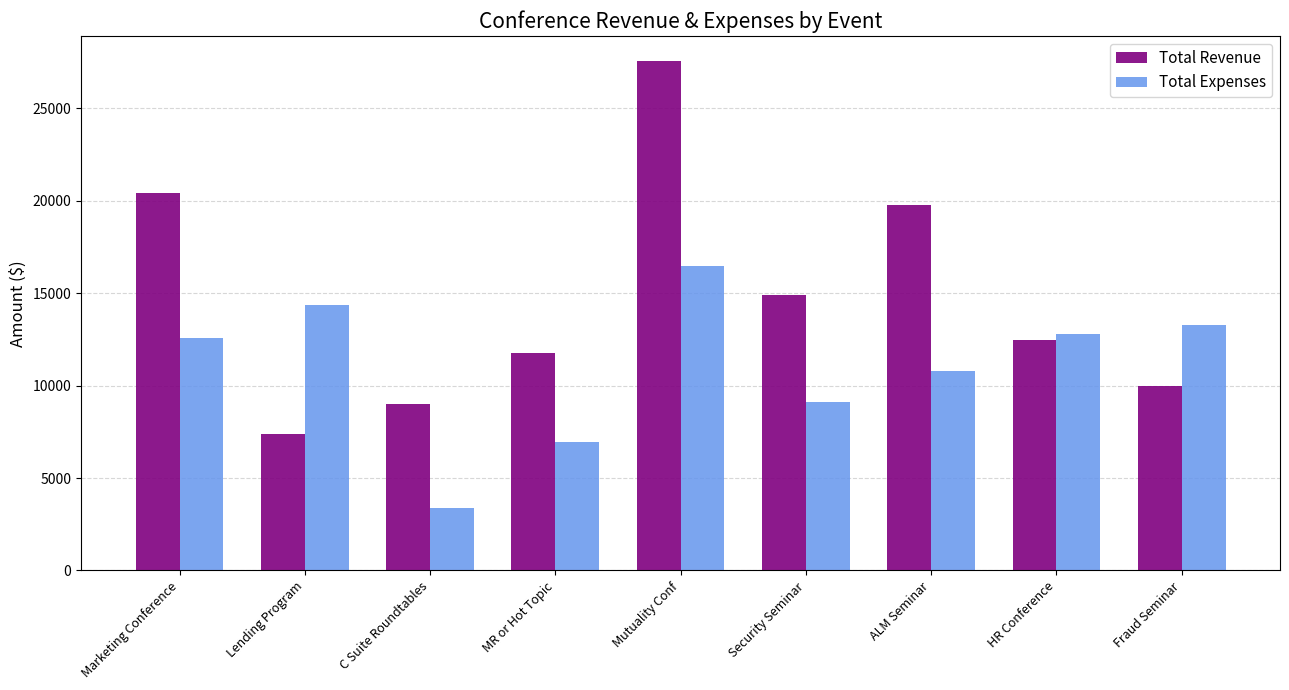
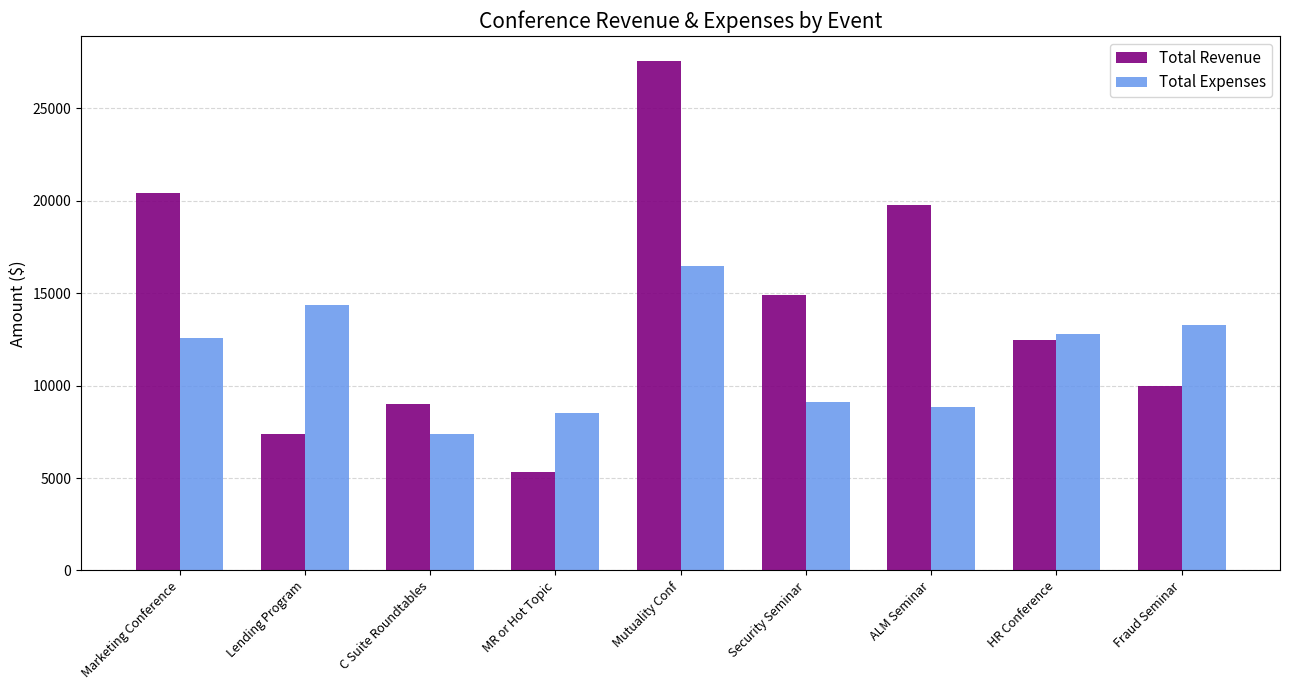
  {
    "Total Revenue": {
      "Marketing Conference": 20400,
      "Lending Program": 7400,
      "C Suite Roundtables": 9000,
-     "MR or Hot Topic": 11800,
+     "MR or Hot Topic": 5300,
      "Mutuality Conf": 27500,
      "Security Seminar": 14900,
      "ALM Seminar": 19800,
      "HR Conference": 12400,
      "Fraud Seminar": 10000
    },
    "Total Expenses": {
      "Marketing Conference": 12600,
      "Lending Program": 14400,
-     "C Suite Roundtables": 3400,
-     "MR or Hot Topic": 6900,
+     "C Suite Roundtables": 7400,
+     "MR or Hot Topic": 8500,
      "Mutuality Conf": 16500,
      "Security Seminar": 9100,
-     "ALM Seminar": 10800,
+     "ALM Seminar": 8900,
      "HR Conference": 12800,
      "Fraud Seminar": 13300
    }
  }
